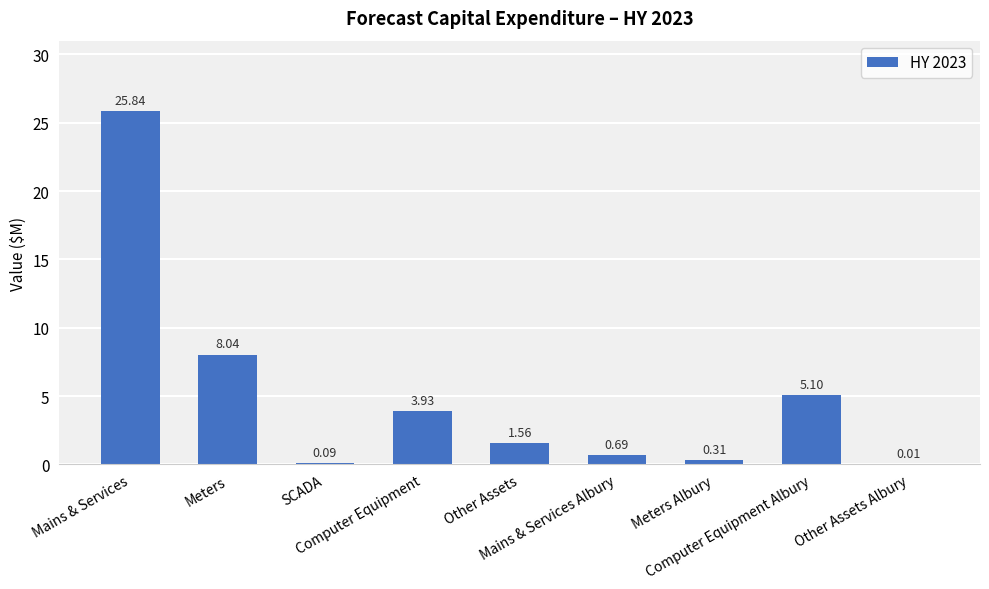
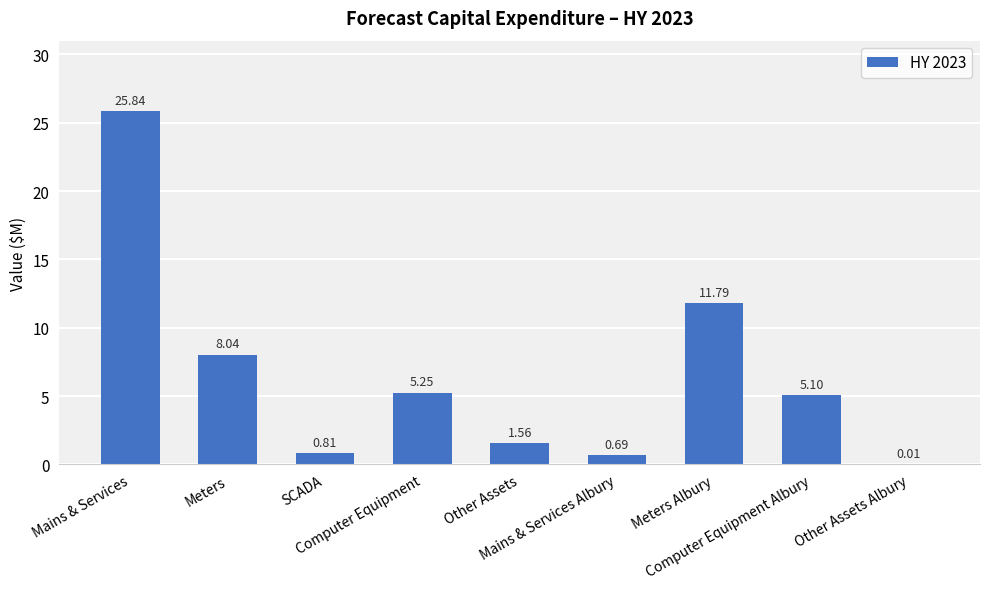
  {
    "Mains & Services": 25.84,
    "Meters": 8.04,
-   "SCADA": 0.09,
-   "Computer Equipment": 3.93,
+   "SCADA": 0.81,
+   "Computer Equipment": 5.25,
    "Other Assets": 1.56,
    "Mains & Services Albury": 0.69,
-   "Meters Albury": 0.31,
+   "Meters Albury": 11.79,
    "Computer Equipment Albury": 5.10,
    "Other Assets Albury": 0.01
  }
